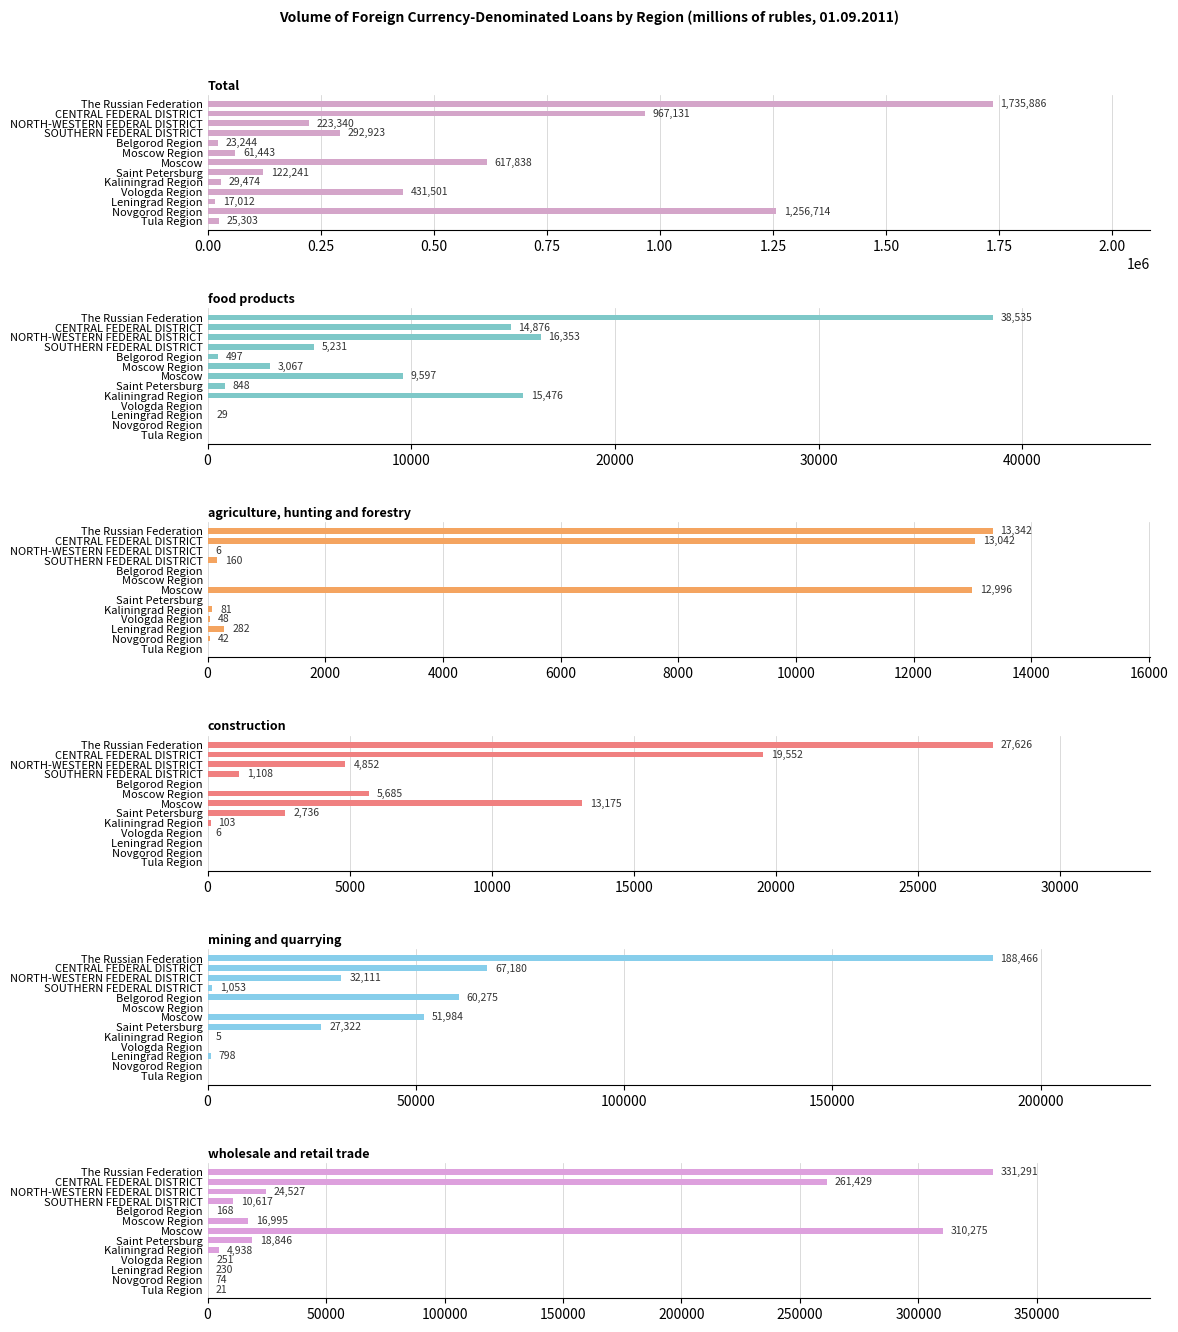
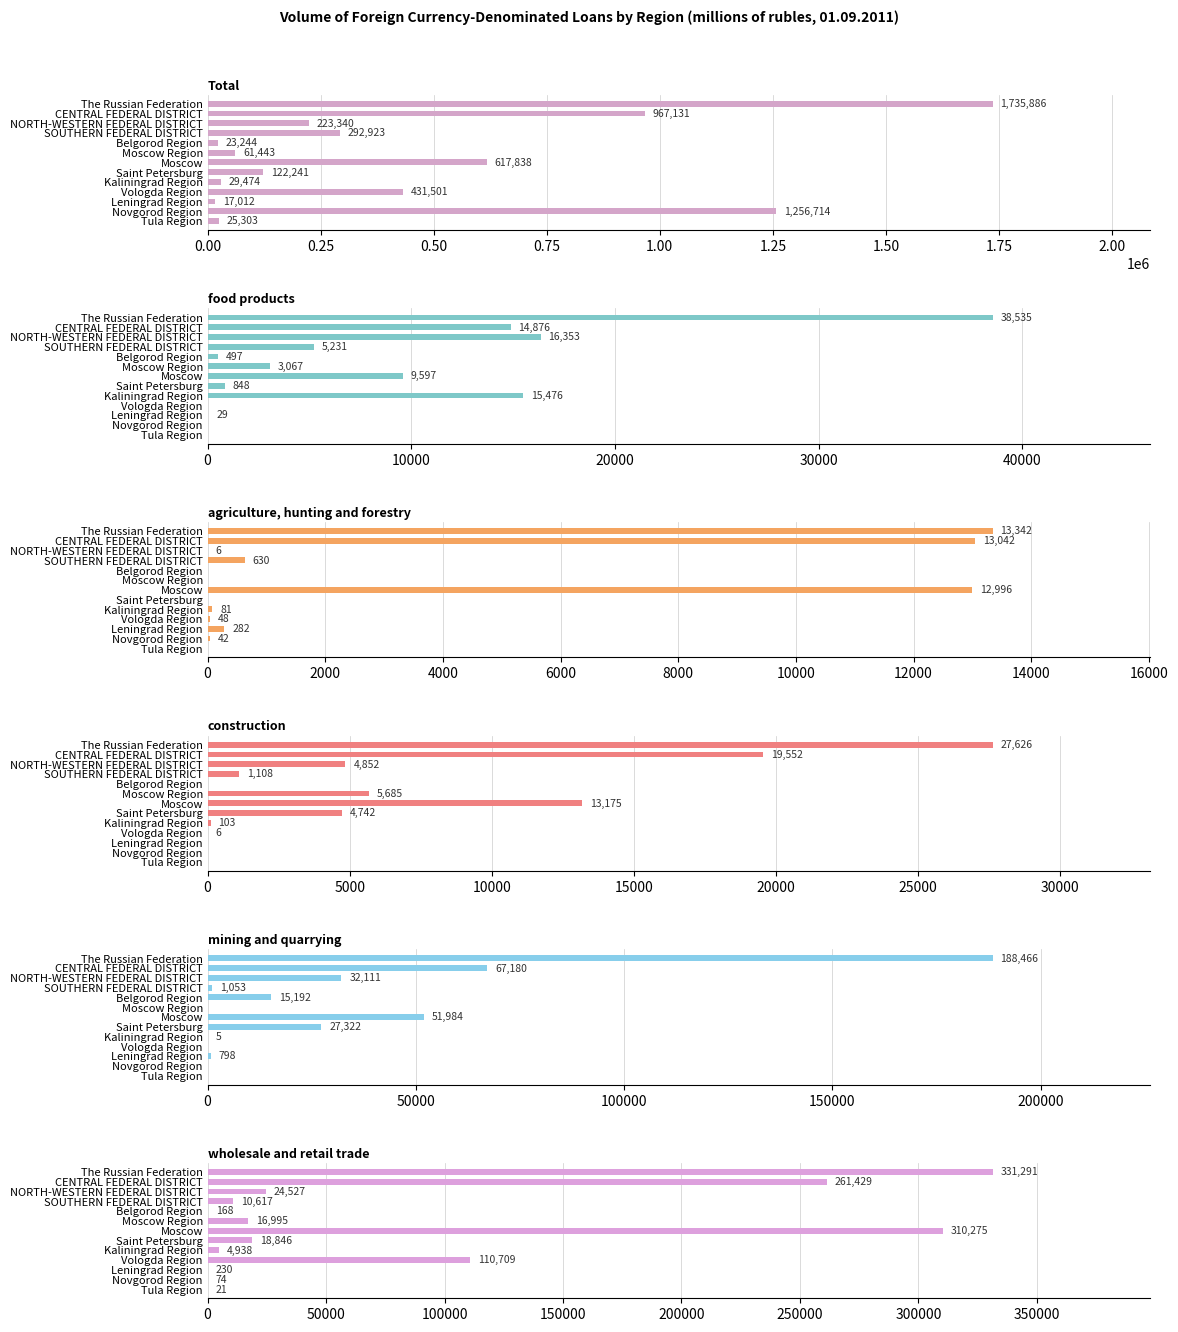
  {
    "Total": {
      "The Russian Federation": "1,735,886",
      "CENTRAL FEDERAL DISTRICT": "967,131",
      "NORTH-WESTERN FEDERAL DISTRICT": "223,340",
      "SOUTHERN FEDERAL DISTRICT": "292,923",
      "Belgorod Region": "23,244",
      "Moscow Region": "61,443",
      "Moscow": "617,838",
      "Saint Petersburg": "122,241",
      "Kaliningrad Region": "29,474",
      "Vologda Region": "431,501",
      "Leningrad Region": "17,012",
      "Novgorod Region": "1,256,714",
      "Tula Region": "25,303"
    },
    "food products": {
      "The Russian Federation": "38,535",
      "CENTRAL FEDERAL DISTRICT": "14,876",
      "NORTH-WESTERN FEDERAL DISTRICT": "16,353",
      "SOUTHERN FEDERAL DISTRICT": "5,231",
      "Belgorod Region": "497",
      "Moscow Region": "3,067",
      "Moscow": "9,597",
      "Saint Petersburg": "848",
      "Kaliningrad Region": "15,476",
      "Leningrad Region": "29"
    },
    "agriculture, hunting and forestry": {
      "The Russian Federation": "13,342",
      "CENTRAL FEDERAL DISTRICT": "13,042",
      "NORTH-WESTERN FEDERAL DISTRICT": "6",
-     "SOUTHERN FEDERAL DISTRICT": "160",
+     "SOUTHERN FEDERAL DISTRICT": "630",
      "Moscow": "12,996",
      "Kaliningrad Region": "81",
      "Vologda Region": "48",
      "Leningrad Region": "282",
      "Novgorod Region": "42"
    },
    "construction": {
      "The Russian Federation": "27,626",
      "CENTRAL FEDERAL DISTRICT": "19,552",
      "NORTH-WESTERN FEDERAL DISTRICT": "4,852",
      "SOUTHERN FEDERAL DISTRICT": "1,108",
      "Moscow Region": "5,685",
      "Moscow": "13,175",
-     "Saint Petersburg": "2,736",
+     "Saint Petersburg": "4,742",
      "Kaliningrad Region": "103",
      "Vologda Region": "6"
    },
    "mining and quarrying": {
      "The Russian Federation": "188,466",
      "CENTRAL FEDERAL DISTRICT": "67,180",
      "NORTH-WESTERN FEDERAL DISTRICT": "32,111",
      "SOUTHERN FEDERAL DISTRICT": "1,053",
-     "Belgorod Region": "60,275",
+     "Belgorod Region": "15,192",
      "Moscow": "51,984",
      "Saint Petersburg": "27,322",
      "Kaliningrad Region": "5",
      "Leningrad Region": "798"
    },
    "wholesale and retail trade": {
      "The Russian Federation": "331,291",
      "CENTRAL FEDERAL DISTRICT": "261,429",
      "NORTH-WESTERN FEDERAL DISTRICT": "24,527",
      "SOUTHERN FEDERAL DISTRICT": "10,617",
      "Belgorod Region": "168",
      "Moscow Region": "16,995",
      "Moscow": "310,275",
      "Saint Petersburg": "18,846",
      "Kaliningrad Region": "4,938",
-     "Vologda Region": "251",
+     "Vologda Region": "110,709",
      "Leningrad Region": "230",
      "Novgorod Region": "74",
      "Tula Region": "21"
    }
  }
